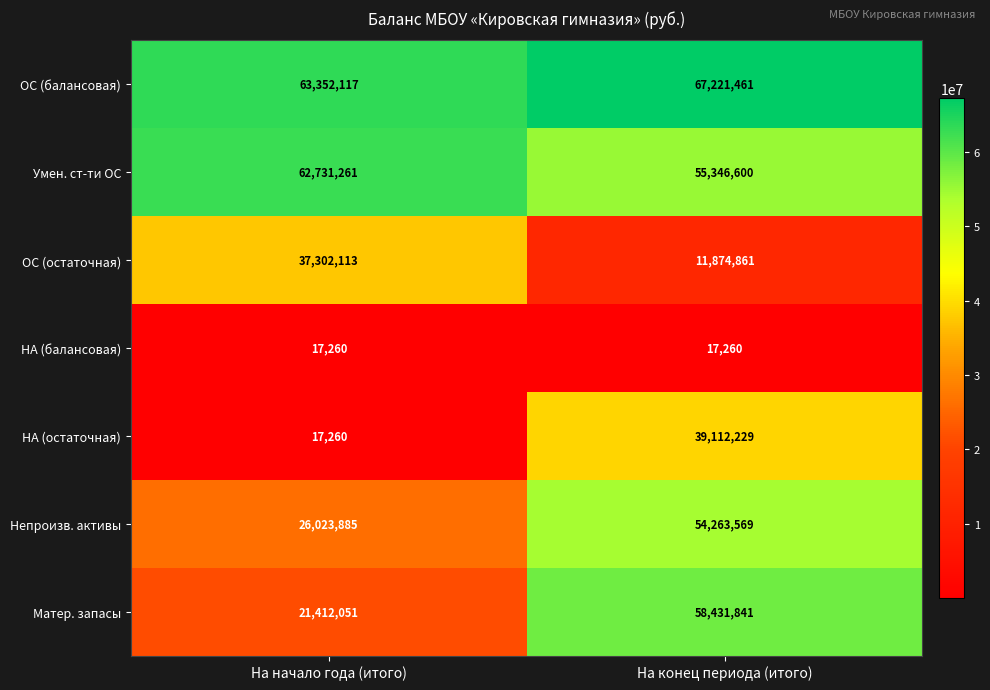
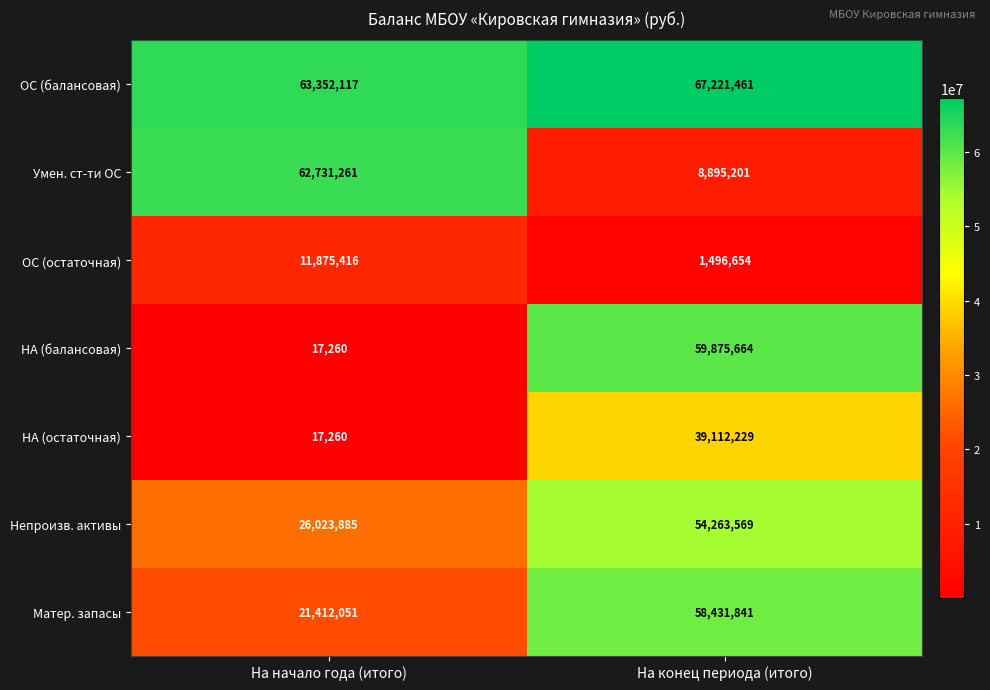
  {
    "ОС (балансовая)": {
      "На начало года (итого)": "63,352,117",
      "На конец периода (итого)": "67,221,461"
    },
    "Умен. ст-ти ОС": {
      "На начало года (итого)": "62,731,261",
-     "На конец периода (итого)": "55,346,600"
+     "На конец периода (итого)": "8,895,201"
    },
    "ОС (остаточная)": {
-     "На начало года (итого)": "37,302,113",
-     "На конец периода (итого)": "11,874,861"
+     "На начало года (итого)": "11,875,416",
+     "На конец периода (итого)": "1,496,654"
    },
    "НА (балансовая)": {
      "На начало года (итого)": "17,260",
-     "На конец периода (итого)": "17,260"
+     "На конец периода (итого)": "59,875,664"
    },
    "НА (остаточная)": {
      "На начало года (итого)": "17,260",
      "На конец периода (итого)": "39,112,229"
    },
    "Непроизв. активы": {
      "На начало года (итого)": "26,023,885",
      "На конец периода (итого)": "54,263,569"
    },
    "Матер. запасы": {
      "На начало года (итого)": "21,412,051",
      "На конец периода (итого)": "58,431,841"
    }
  }
